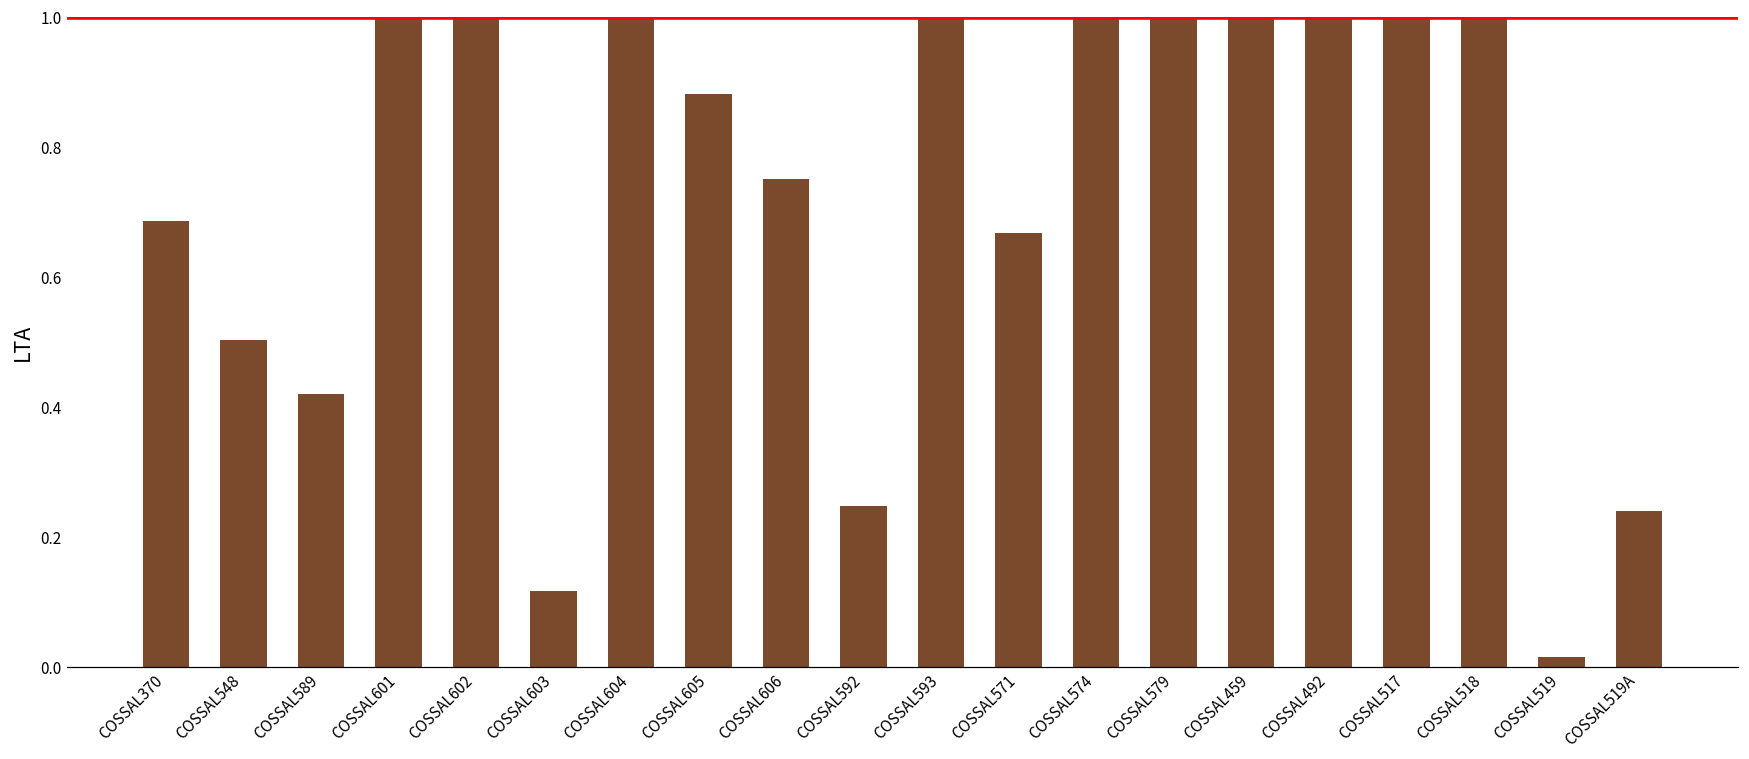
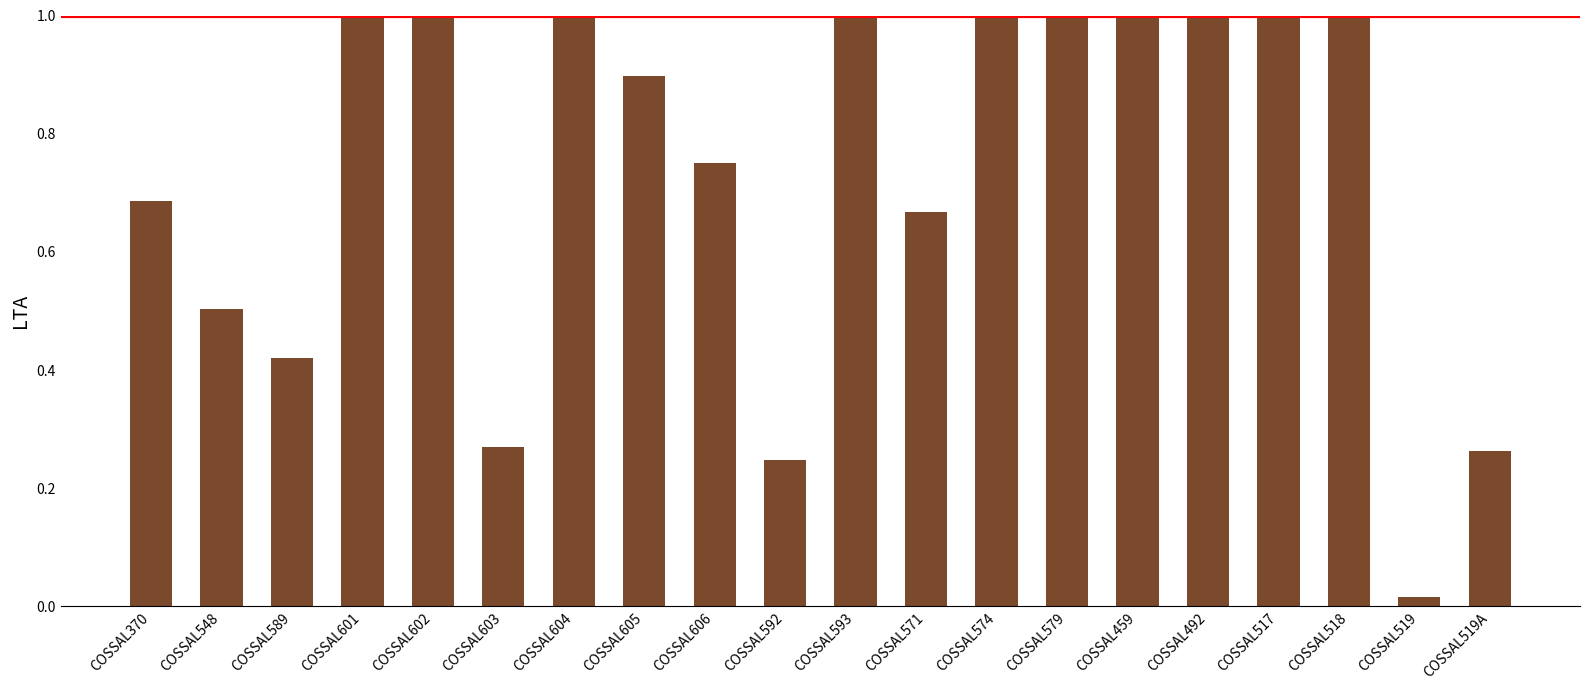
  {
    "COSSAL370": 0.69,
    "COSSAL548": 0.50,
    "COSSAL589": 0.42,
    "COSSAL601": 1.00,
    "COSSAL602": 1.00,
-   "COSSAL603": 0.12,
+   "COSSAL603": 0.27,
    "COSSAL604": 1.00,
-   "COSSAL605": 0.88,
+   "COSSAL605": 0.90,
    "COSSAL606": 0.75,
    "COSSAL592": 0.25,
    "COSSAL593": 1.00,
    "COSSAL571": 0.67,
    "COSSAL574": 1.00,
    "COSSAL579": 1.00,
    "COSSAL459": 1.00,
    "COSSAL492": 1.00,
    "COSSAL517": 1.00,
    "COSSAL518": 1.00,
    "COSSAL519": 0.02,
-   "COSSAL519A": 0.24
+   "COSSAL519A": 0.26
  }
